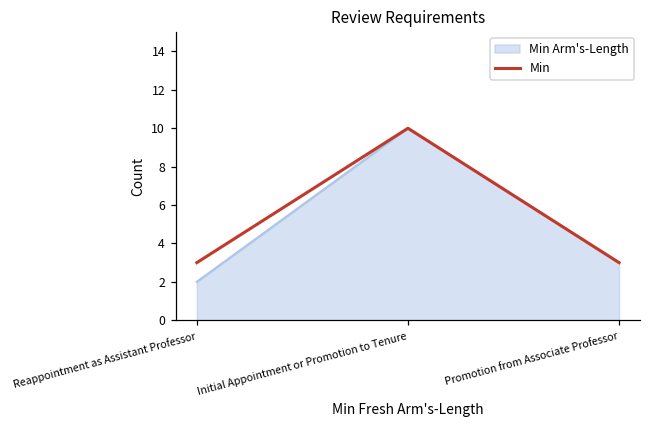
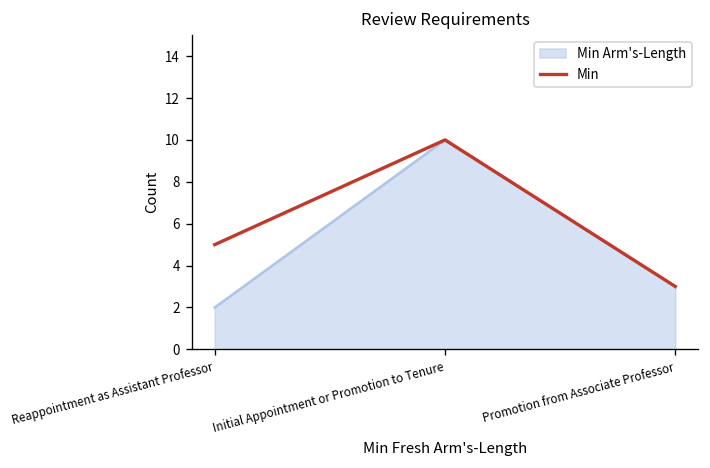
  {
    "Min Arm's-Length": {
      "Reappointment as Assistant Professor": 2
    },
    "Min": {
-     "Reappointment as Assistant Professor": 3
+     "Reappointment as Assistant Professor": 5
    }
  }
